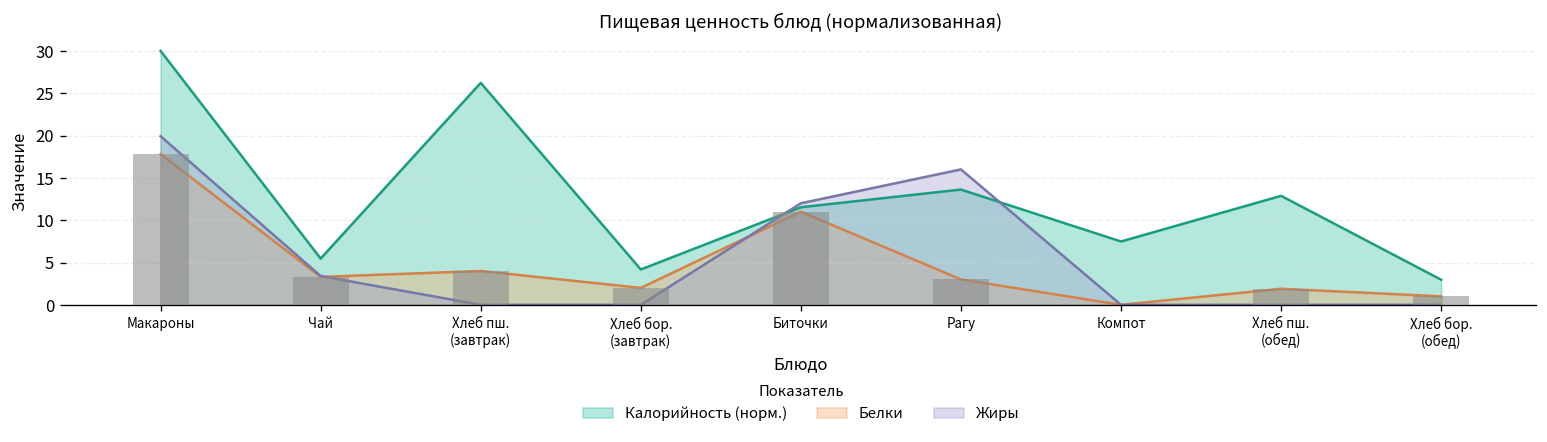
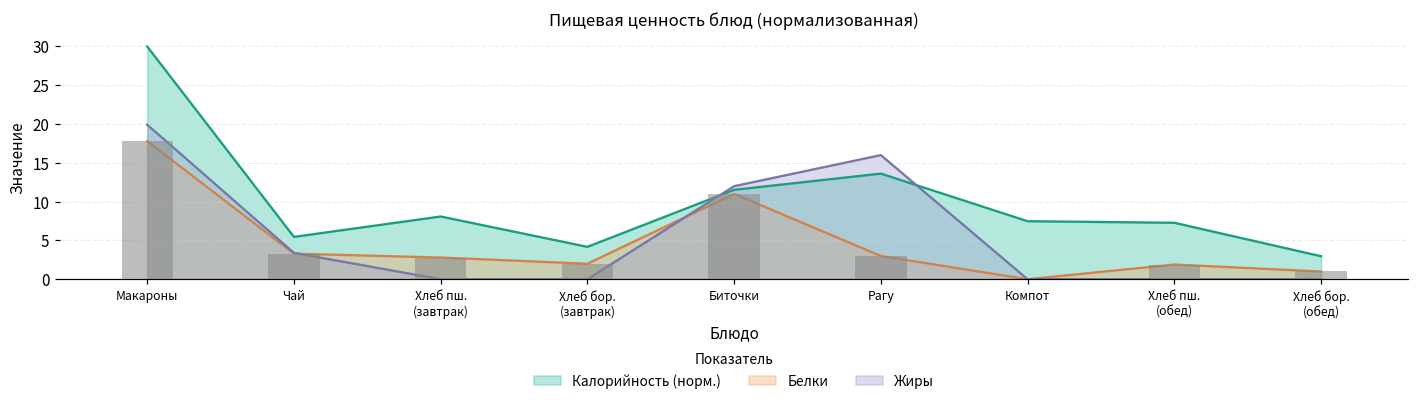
  {
    "Калорийность (норм.)": {
      "Макароны": 30,
      "Чай": 5,
-     "Хлеб пш. (завтрак)": 26,
+     "Хлеб пш. (завтрак)": 8,
      "Хлеб бор. (завтрак)": 4,
      "Биточки": 12,
      "Рагу": 14,
      "Компот": 7,
-     "Хлеб пш. (обед)": 13,
+     "Хлеб пш. (обед)": 7,
      "Хлеб бор. (обед)": 3
    },
    "Белки": {
      "Макароны": 18,
      "Чай": 3,
-     "Хлеб пш. (завтрак)": 4,
+     "Хлеб пш. (завтрак)": 3,
      "Хлеб бор. (завтрак)": 2,
      "Биточки": 11,
      "Рагу": 3,
      "Компот": 0,
      "Хлеб пш. (обед)": 2,
      "Хлеб бор. (обед)": 1
    },
    "Жиры": {
      "Макароны": 20,
      "Хлеб пш. (завтрак)": 0,
      "Хлеб бор. (завтрак)": 0,
      "Биточки": 12,
      "Рагу": 16,
      "Хлеб пш. (обед)": 0,
      "Хлеб бор. (обед)": 0
    }
  }
